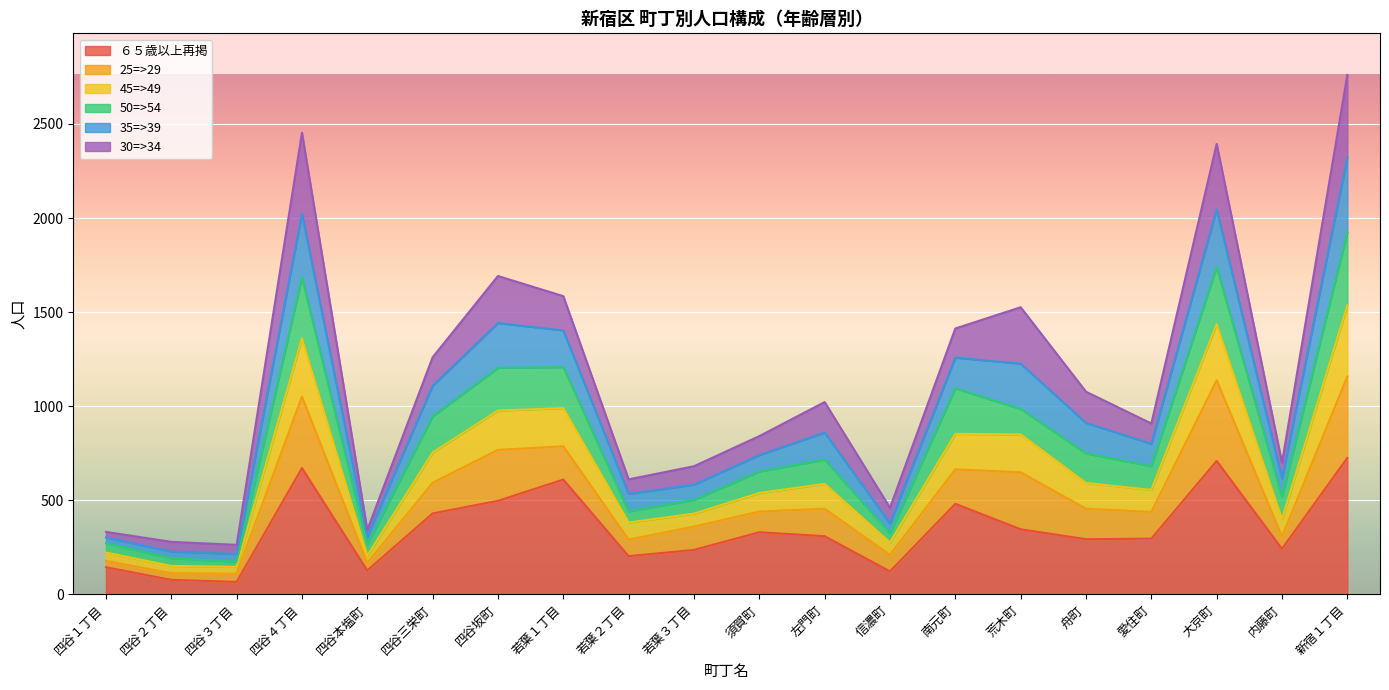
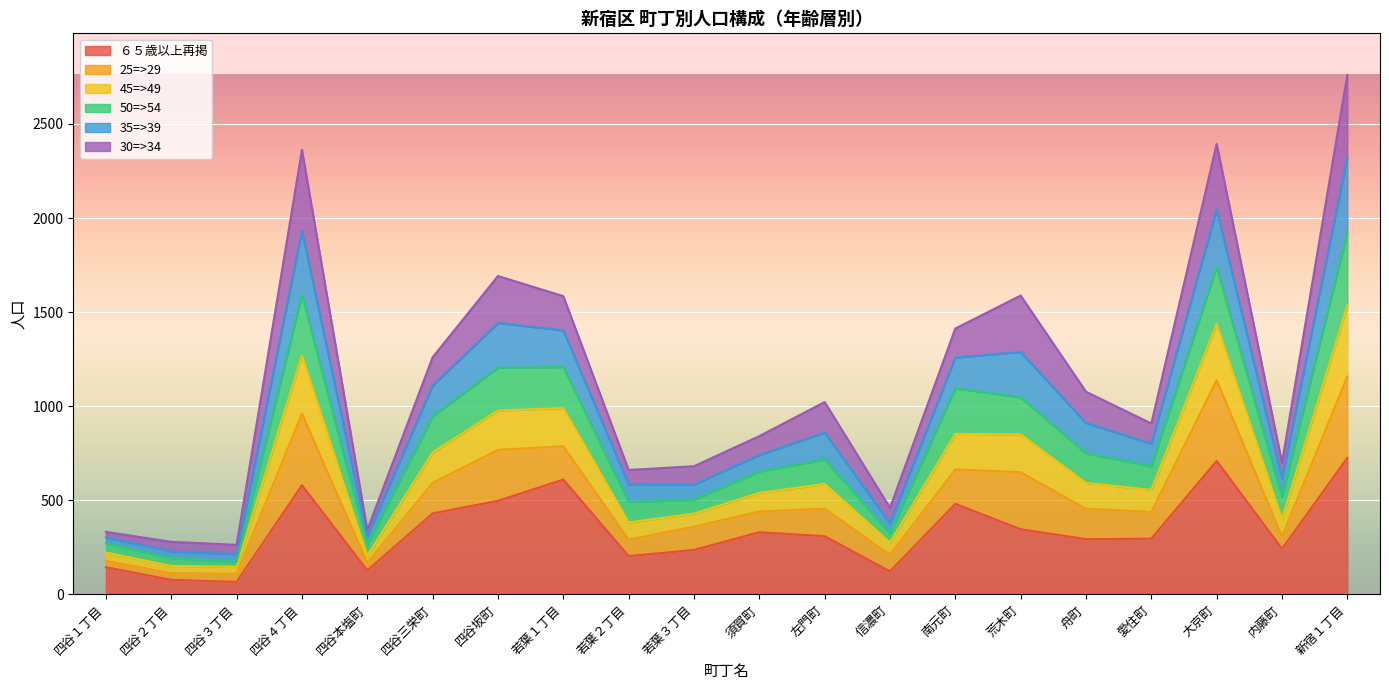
  {
    "６５歳以上再掲": {
      "四谷１丁目": 140,
      "四谷２丁目": 80,
      "四谷３丁目": 70,
-     "四谷４丁目": 670,
+     "四谷４丁目": 580,
      "四谷本塩町": 130,
      "四谷三栄町": 430,
      "四谷坂町": 500,
      "若葉１丁目": 610,
      "若葉２丁目": 200,
      "若葉３丁目": 240,
      "須賀町": 330,
      "左門町": 310,
      "信濃町": 120,
      "南元町": 480,
      "荒木町": 350,
      "舟町": 290,
      "愛住町": 300,
      "大京町": 710,
      "内藤町": 240,
      "新宿１丁目": 730
    },
    "50=>54": {
      "四谷１丁目": 50,
      "四谷２丁目": 40,
      "四谷３丁目": 30,
      "四谷４丁目": 320,
      "四谷本塩町": 60,
      "四谷三栄町": 190,
      "四谷坂町": 230,
      "若葉１丁目": 220,
-     "若葉２丁目": 60,
+     "若葉２丁目": 110,
      "若葉３丁目": 70,
      "須賀町": 110,
      "左門町": 130,
      "信濃町": 50,
      "南元町": 240,
-     "荒木町": 140,
+     "荒木町": 200,
      "舟町": 160,
      "愛住町": 130,
      "大京町": 300,
      "内藤町": 120,
      "新宿１丁目": 390
    },
    "35=>39": {
      "四谷１丁目": 30,
      "四谷２丁目": 40,
      "四谷３丁目": 40,
      "四谷４丁目": 340,
      "四谷本塩町": 40,
      "四谷三栄町": 160,
      "四谷坂町": 240,
      "若葉１丁目": 200,
      "若葉２丁目": 90,
      "若葉３丁目": 80,
      "須賀町": 90,
      "左門町": 140,
      "信濃町": 50,
      "南元町": 160,
      "荒木町": 240,
      "舟町": 160,
      "愛住町": 120,
      "大京町": 310,
      "内藤町": 100,
      "新宿１丁目": 400
    },
    "30=>34": {
      "四谷１丁目": 30,
      "四谷２丁目": 50,
      "四谷３丁目": 50,
      "四谷４丁目": 430,
      "四谷本塩町": 30,
      "四谷三栄町": 150,
      "四谷坂町": 250,
      "若葉１丁目": 180,
      "若葉２丁目": 80,
      "若葉３丁目": 100,
      "須賀町": 100,
      "左門町": 160,
      "信濃町": 80,
      "南元町": 160,
      "荒木町": 300,
      "舟町": 170,
      "愛住町": 110,
      "大京町": 350,
      "内藤町": 80,
      "新宿１丁目": 440
    }
  }
